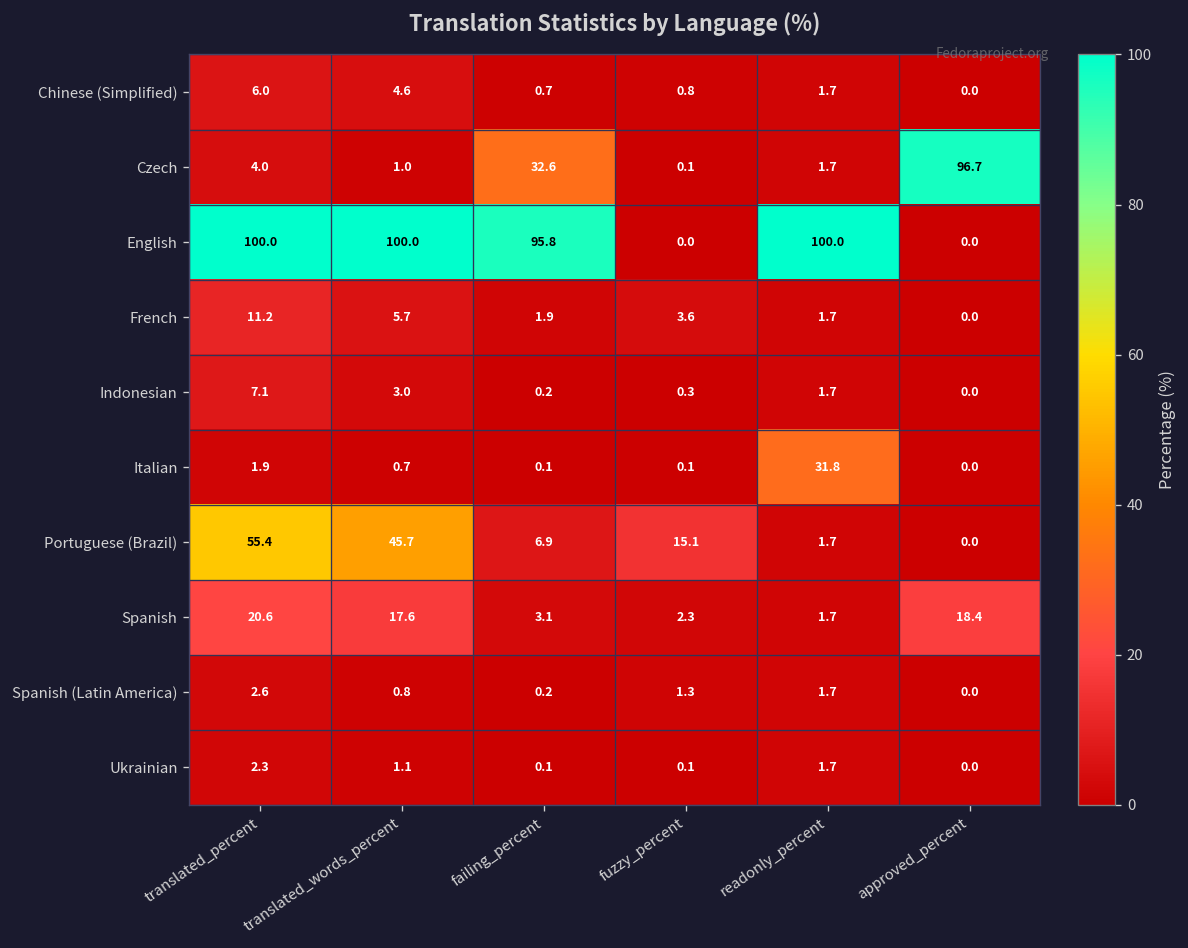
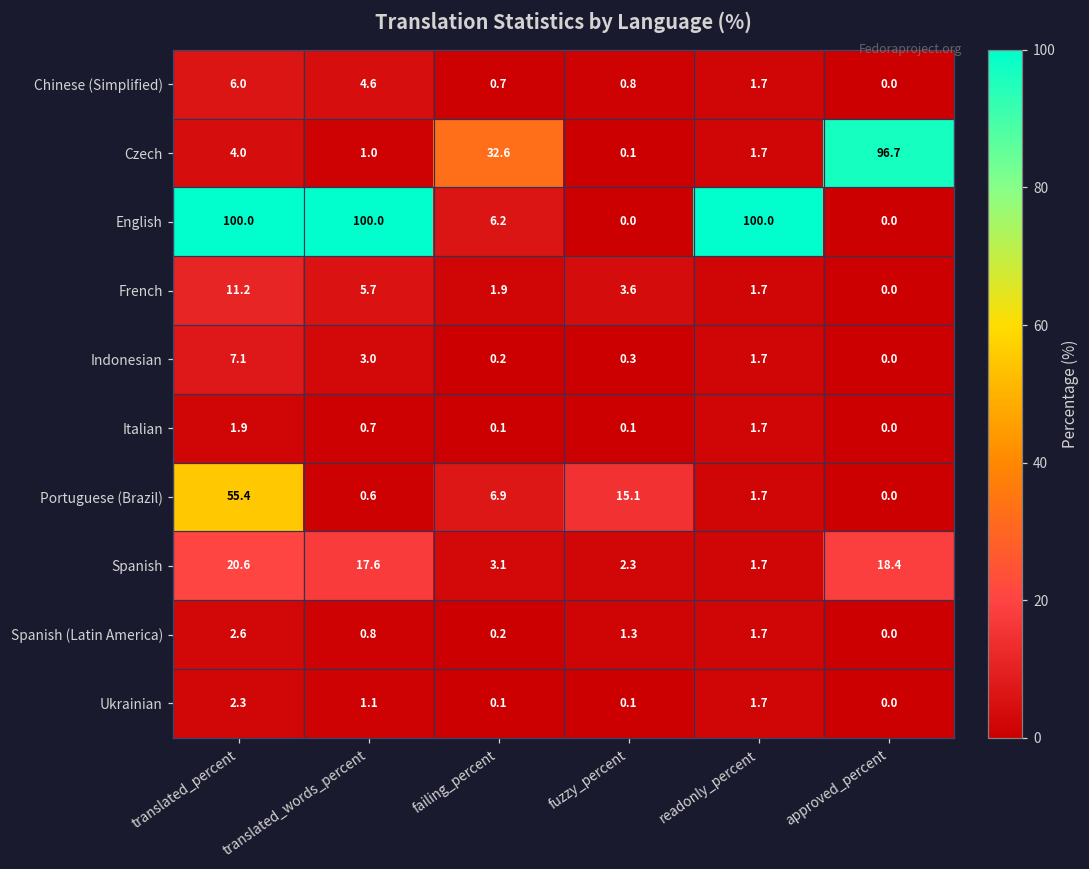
  {
    "Chinese (Simplified)": {
      "translated_percent": 6.0,
      "translated_words_percent": 4.6,
      "failing_percent": 0.7,
      "fuzzy_percent": 0.8,
      "readonly_percent": 1.7,
      "approved_percent": 0.0
    },
    "Czech": {
      "translated_percent": 4.0,
      "translated_words_percent": 1.0,
      "failing_percent": 32.6,
      "fuzzy_percent": 0.1,
      "readonly_percent": 1.7,
      "approved_percent": 96.7
    },
    "English": {
      "translated_percent": 100.0,
      "translated_words_percent": 100.0,
-     "failing_percent": 95.8,
+     "failing_percent": 6.2,
      "fuzzy_percent": 0.0,
      "readonly_percent": 100.0,
      "approved_percent": 0.0
    },
    "French": {
      "translated_percent": 11.2,
      "translated_words_percent": 5.7,
      "failing_percent": 1.9,
      "fuzzy_percent": 3.6,
      "readonly_percent": 1.7,
      "approved_percent": 0.0
    },
    "Indonesian": {
      "translated_percent": 7.1,
      "translated_words_percent": 3.0,
      "failing_percent": 0.2,
      "fuzzy_percent": 0.3,
      "readonly_percent": 1.7,
      "approved_percent": 0.0
    },
    "Italian": {
      "translated_percent": 1.9,
      "translated_words_percent": 0.7,
      "failing_percent": 0.1,
      "fuzzy_percent": 0.1,
-     "readonly_percent": 31.8,
+     "readonly_percent": 1.7,
      "approved_percent": 0.0
    },
    "Portuguese (Brazil)": {
      "translated_percent": 55.4,
-     "translated_words_percent": 45.7,
+     "translated_words_percent": 0.6,
      "failing_percent": 6.9,
      "fuzzy_percent": 15.1,
      "readonly_percent": 1.7,
      "approved_percent": 0.0
    },
    "Spanish": {
      "translated_percent": 20.6,
      "translated_words_percent": 17.6,
      "failing_percent": 3.1,
      "fuzzy_percent": 2.3,
      "readonly_percent": 1.7,
      "approved_percent": 18.4
    },
    "Spanish (Latin America)": {
      "translated_percent": 2.6,
      "translated_words_percent": 0.8,
      "failing_percent": 0.2,
      "fuzzy_percent": 1.3,
      "readonly_percent": 1.7,
      "approved_percent": 0.0
    },
    "Ukrainian": {
      "translated_percent": 2.3,
      "translated_words_percent": 1.1,
      "failing_percent": 0.1,
      "fuzzy_percent": 0.1,
      "readonly_percent": 1.7,
      "approved_percent": 0.0
    }
  }
